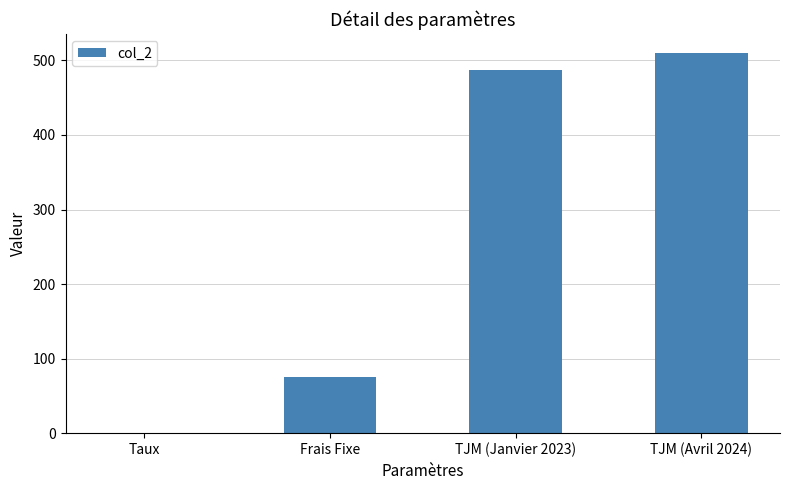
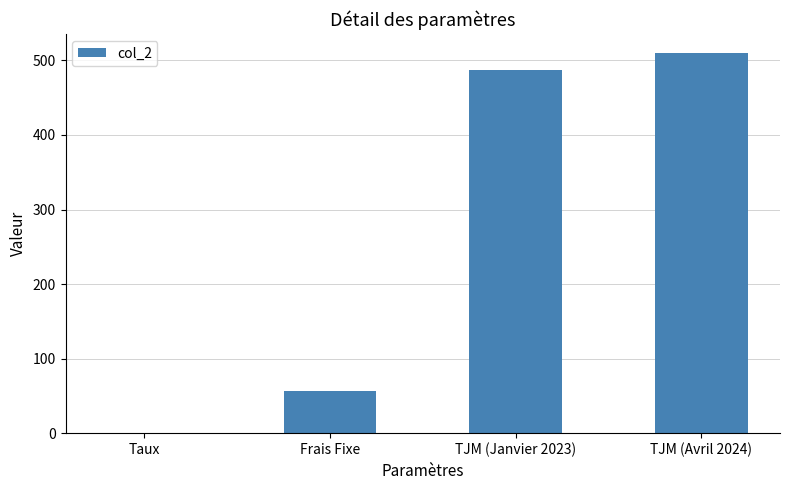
  {
-   "Frais Fixe": 80,
+   "Frais Fixe": 60,
    "TJM (Janvier 2023)": 490,
    "TJM (Avril 2024)": 510
  }
